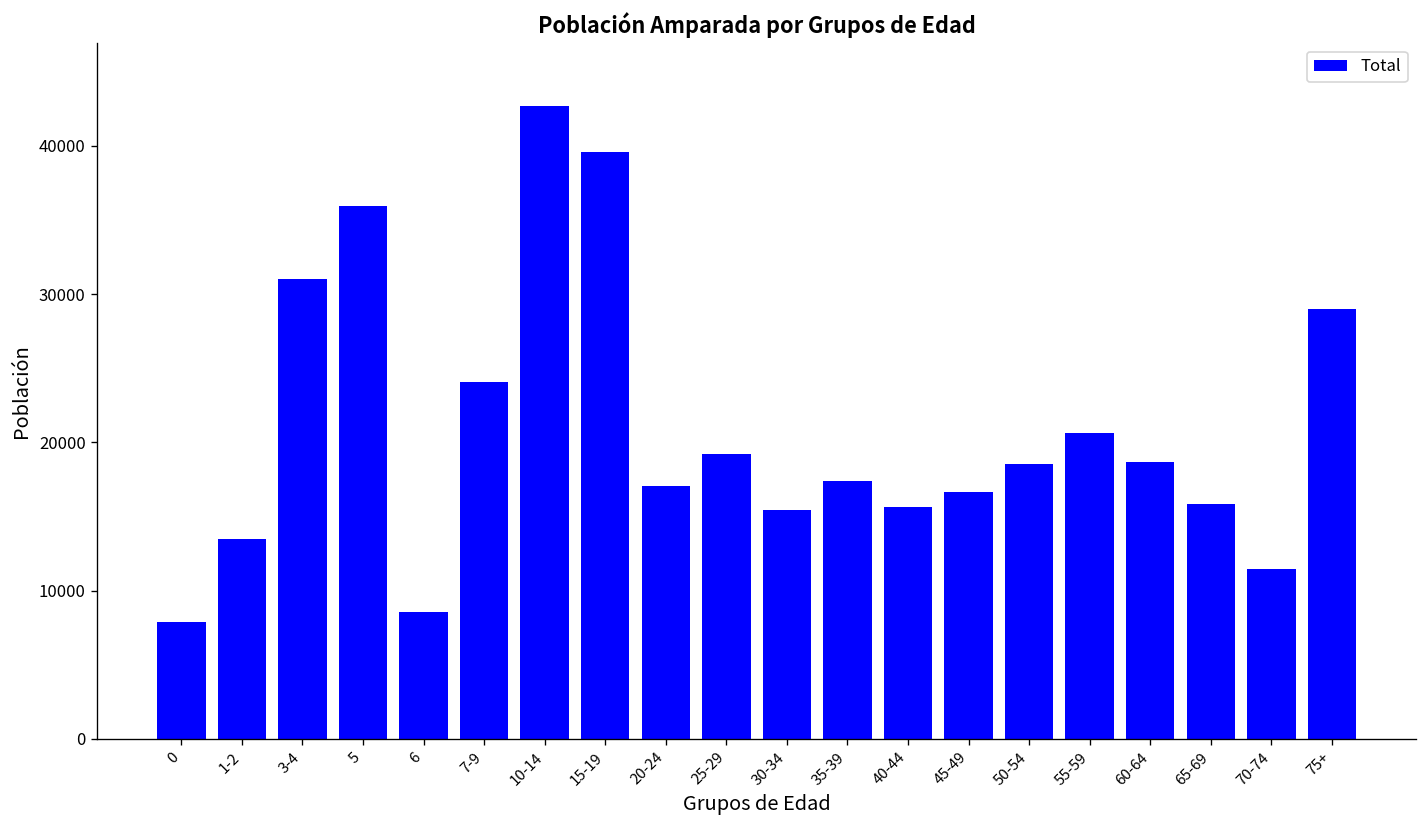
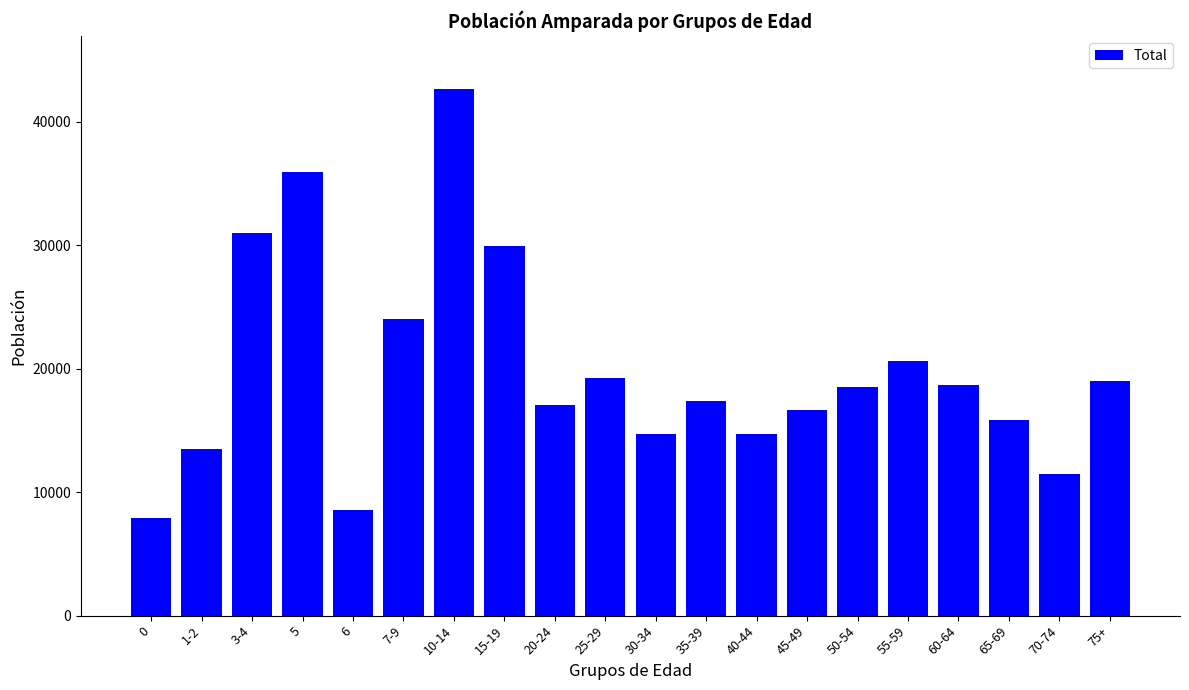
  {
    "0": 7900,
    "1-2": 13500,
    "3-4": 31000,
    "5": 36000,
    "6": 8600,
    "7-9": 24100,
    "10-14": 42700,
-   "15-19": 39600,
+   "15-19": 30000,
    "20-24": 17000,
    "25-29": 19200,
-   "30-34": 15500,
+   "30-34": 14700,
    "35-39": 17400,
-   "40-44": 15600,
+   "40-44": 14700,
    "45-49": 16600,
    "50-54": 18500,
    "55-59": 20600,
    "60-64": 18700,
    "65-69": 15800,
    "70-74": 11500,
-   "75+": 29000
+   "75+": 19000
  }
